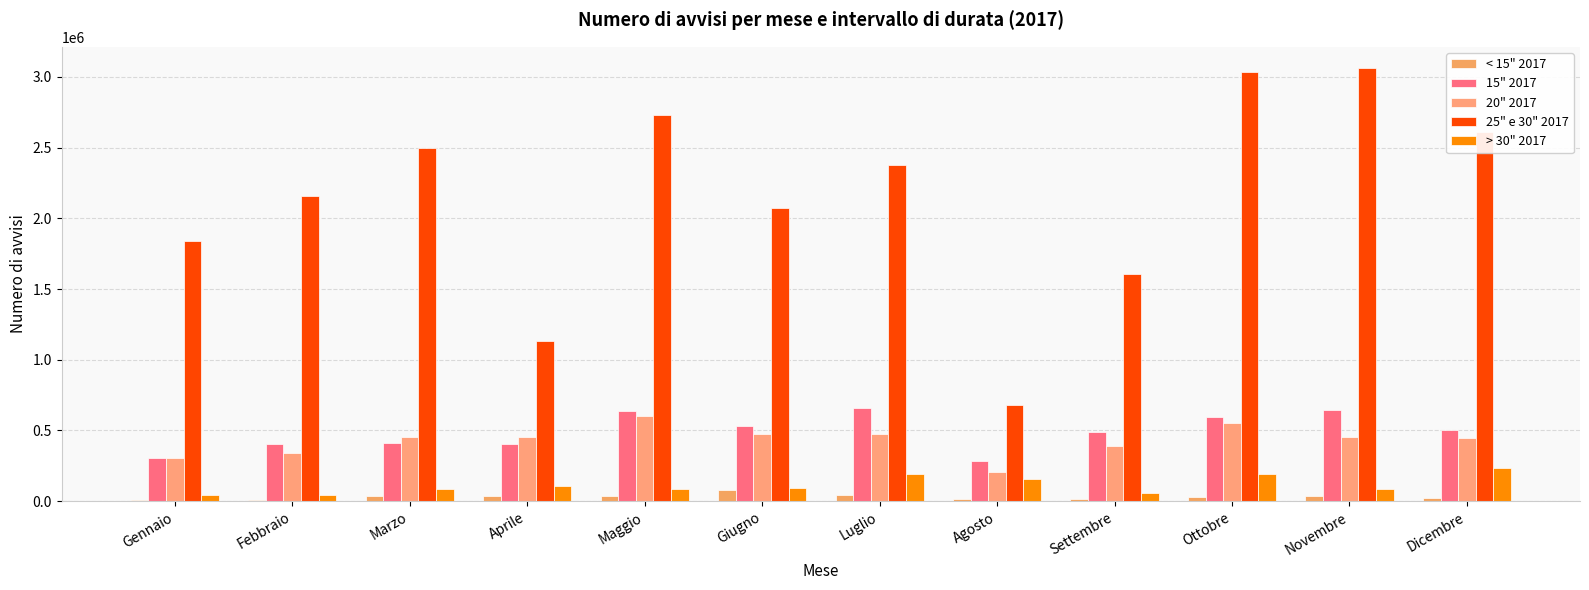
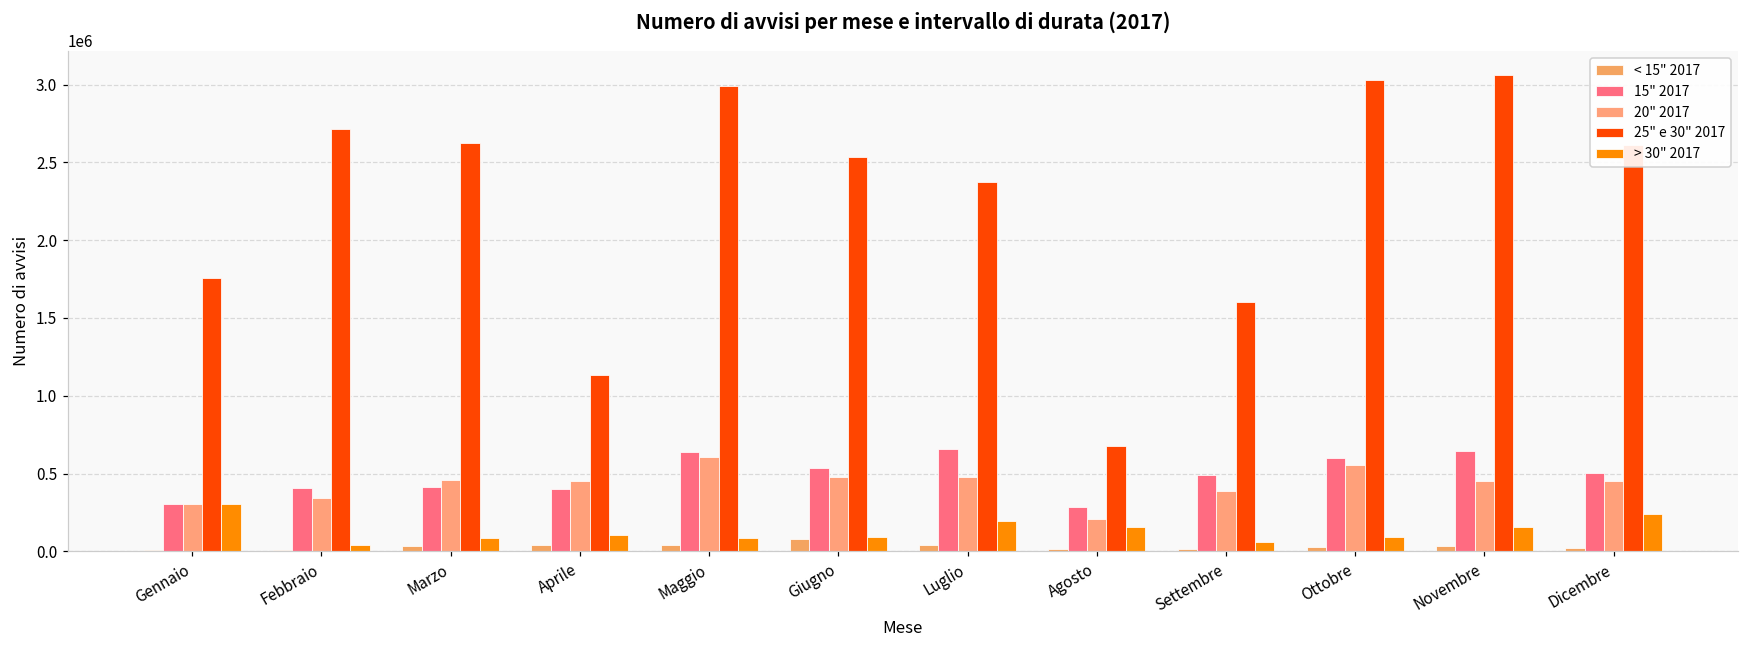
  {
    "25\" e 30\" 2017": {
-     "Gennaio": 1840000,
-     "Febbraio": 2160000,
-     "Marzo": 2500000,
+     "Gennaio": 1760000,
+     "Febbraio": 2710000,
+     "Marzo": 2620000,
      "Aprile": 1130000,
-     "Maggio": 2730000,
-     "Giugno": 2070000,
+     "Maggio": 2990000,
+     "Giugno": 2530000,
      "Luglio": 2380000,
      "Agosto": 680000,
      "Settembre": 1600000,
      "Ottobre": 3030000,
      "Novembre": 3060000
    },
    "> 30\" 2017": {
-     "Gennaio": 40000,
+     "Gennaio": 310000,
      "Febbraio": 40000,
      "Marzo": 80000,
      "Aprile": 100000,
      "Maggio": 90000,
      "Giugno": 90000,
      "Luglio": 190000,
      "Agosto": 160000,
      "Settembre": 60000,
-     "Ottobre": 190000,
-     "Novembre": 80000,
+     "Ottobre": 90000,
+     "Novembre": 160000,
      "Dicembre": 240000
    }
  }
